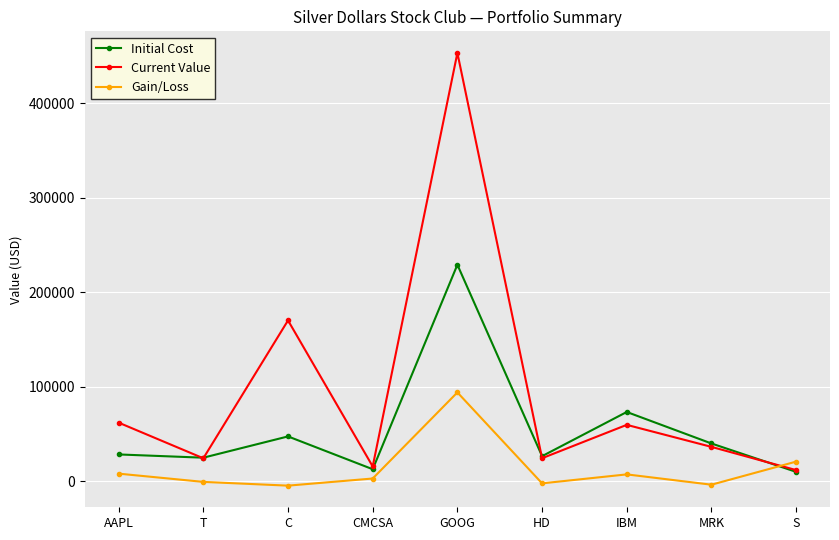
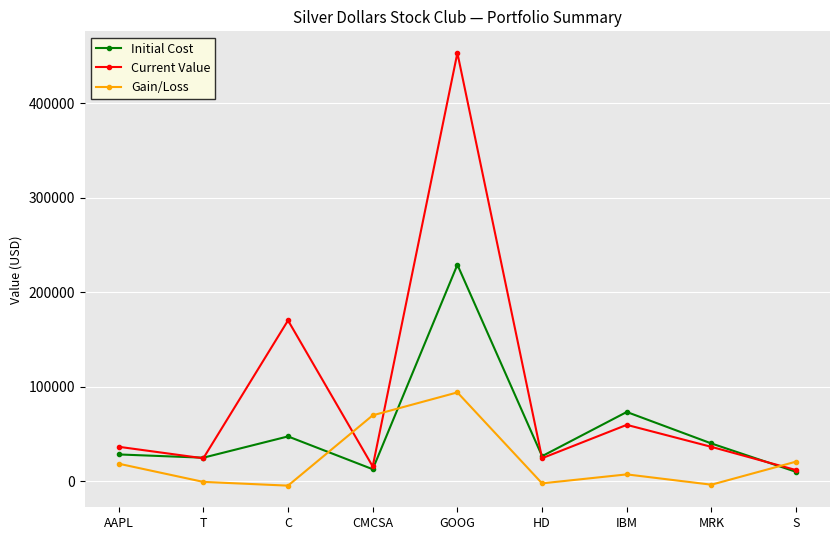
  {
    "Initial Cost": {
      "AAPL": 30000,
      "C": 50000,
      "CMCSA": 10000,
      "GOOG": 230000,
      "IBM": 70000,
      "MRK": 40000
    },
    "Current Value": {
-     "AAPL": 60000,
+     "AAPL": 40000,
      "C": 170000,
      "CMCSA": 20000,
      "GOOG": 450000,
      "IBM": 60000,
      "MRK": 40000
    },
    "Gain/Loss": {
-     "AAPL": 10000,
+     "AAPL": 20000,
      "T": 0,
      "C": 0,
-     "CMCSA": 0,
+     "CMCSA": 70000,
      "GOOG": 90000,
      "HD": 0,
      "IBM": 10000,
      "MRK": 0,
      "S": 20000
    }
  }
